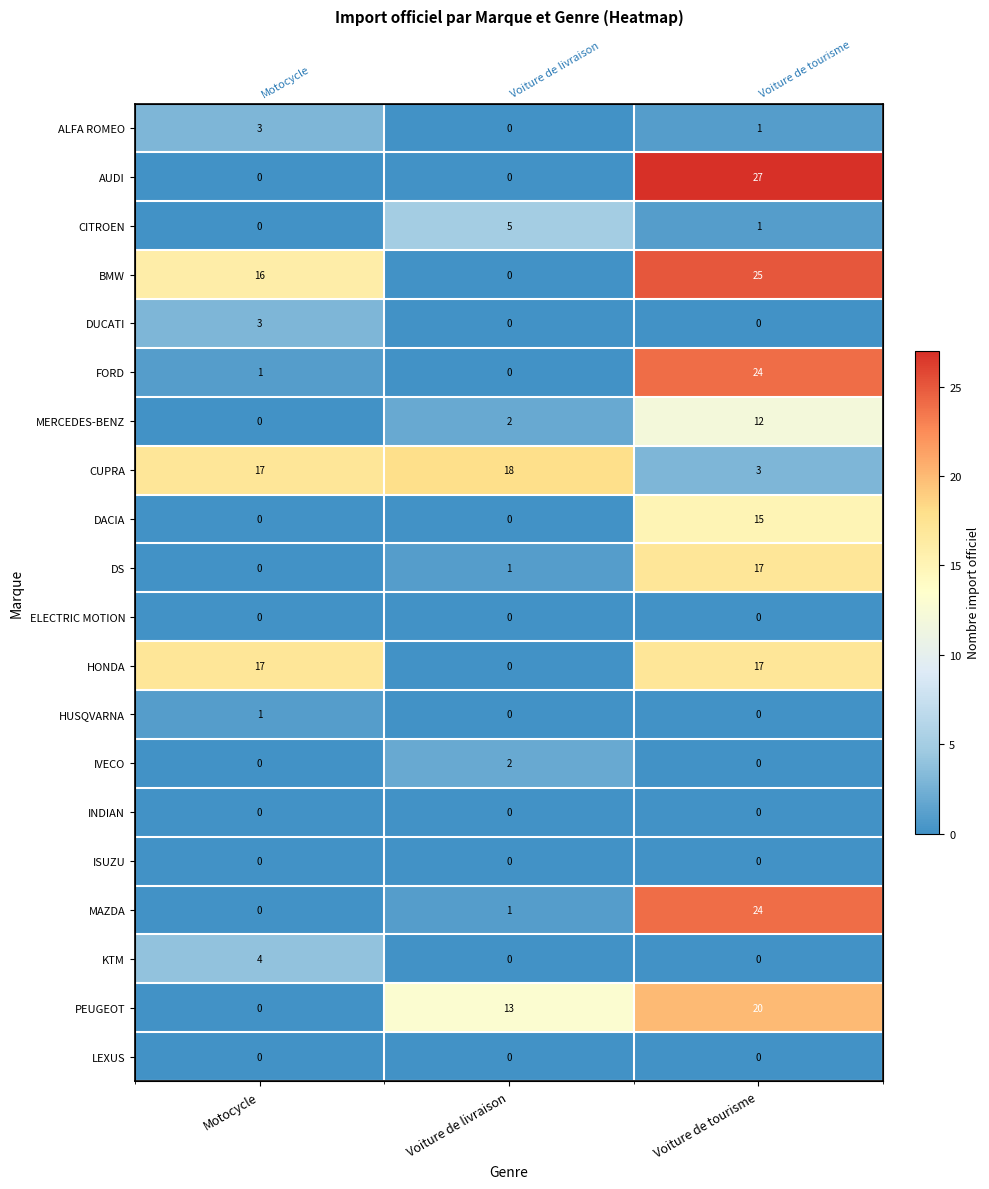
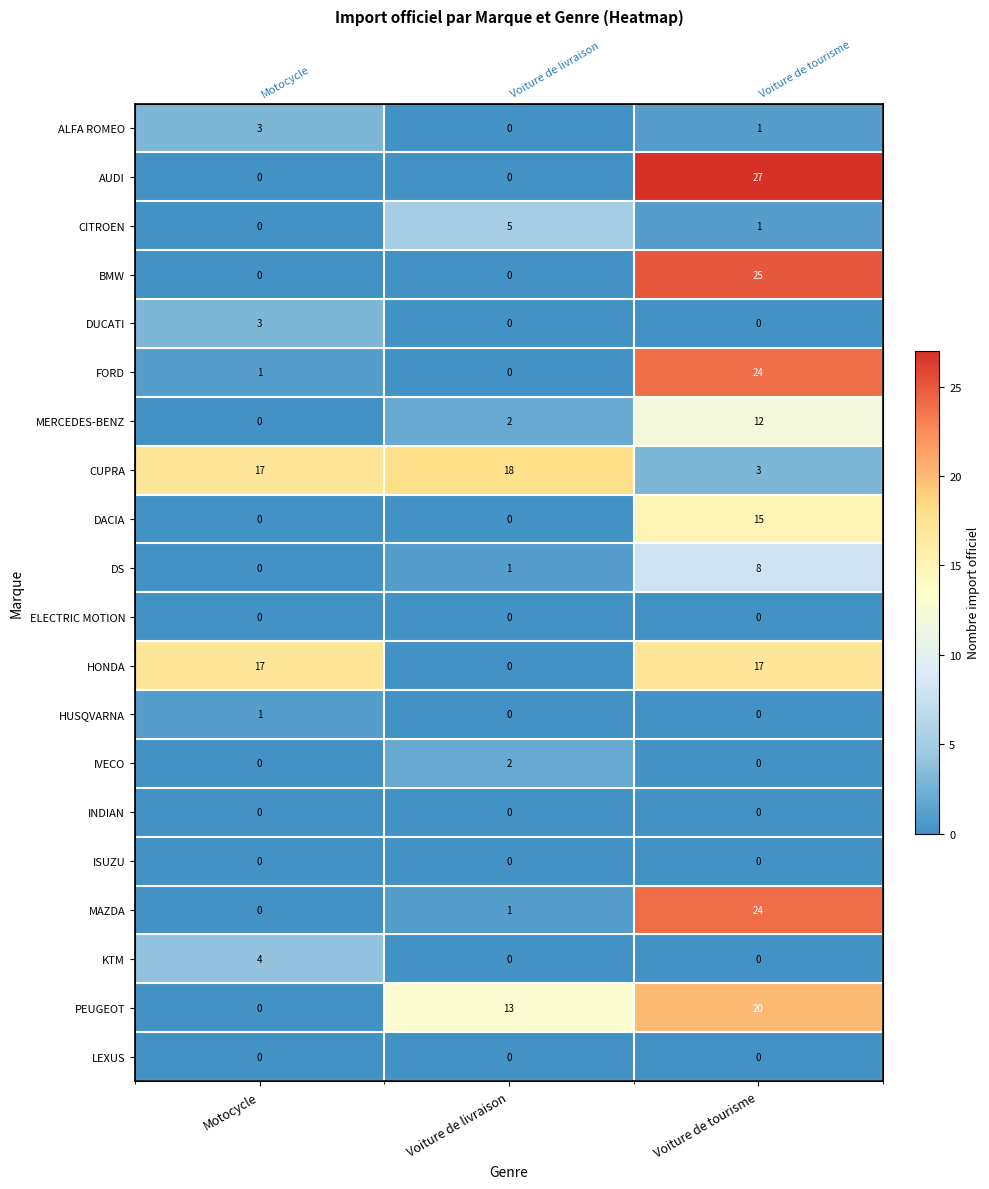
  {
    "ALFA ROMEO": {
      "Motocycle": 3,
      "Voiture de livraison": 0,
      "Voiture de tourisme": 1
    },
    "AUDI": {
      "Motocycle": 0,
      "Voiture de livraison": 0,
      "Voiture de tourisme": 27
    },
    "CITROEN": {
      "Motocycle": 0,
      "Voiture de livraison": 5,
      "Voiture de tourisme": 1
    },
    "BMW": {
-     "Motocycle": 16,
+     "Motocycle": 0,
      "Voiture de livraison": 0,
      "Voiture de tourisme": 25
    },
    "DUCATI": {
      "Motocycle": 3,
      "Voiture de livraison": 0,
      "Voiture de tourisme": 0
    },
    "FORD": {
      "Motocycle": 1,
      "Voiture de livraison": 0,
      "Voiture de tourisme": 24
    },
    "MERCEDES-BENZ": {
      "Motocycle": 0,
      "Voiture de livraison": 2,
      "Voiture de tourisme": 12
    },
    "CUPRA": {
      "Motocycle": 17,
      "Voiture de livraison": 18,
      "Voiture de tourisme": 3
    },
    "DACIA": {
      "Motocycle": 0,
      "Voiture de livraison": 0,
      "Voiture de tourisme": 15
    },
    "DS": {
      "Motocycle": 0,
      "Voiture de livraison": 1,
-     "Voiture de tourisme": 17
+     "Voiture de tourisme": 8
    },
    "ELECTRIC MOTION": {
      "Motocycle": 0,
      "Voiture de livraison": 0,
      "Voiture de tourisme": 0
    },
    "HONDA": {
      "Motocycle": 17,
      "Voiture de livraison": 0,
      "Voiture de tourisme": 17
    },
    "HUSQVARNA": {
      "Motocycle": 1,
      "Voiture de livraison": 0,
      "Voiture de tourisme": 0
    },
    "IVECO": {
      "Motocycle": 0,
      "Voiture de livraison": 2,
      "Voiture de tourisme": 0
    },
    "INDIAN": {
      "Motocycle": 0,
      "Voiture de livraison": 0,
      "Voiture de tourisme": 0
    },
    "ISUZU": {
      "Motocycle": 0,
      "Voiture de livraison": 0,
      "Voiture de tourisme": 0
    },
    "MAZDA": {
      "Motocycle": 0,
      "Voiture de livraison": 1,
      "Voiture de tourisme": 24
    },
    "KTM": {
      "Motocycle": 4,
      "Voiture de livraison": 0,
      "Voiture de tourisme": 0
    },
    "PEUGEOT": {
      "Motocycle": 0,
      "Voiture de livraison": 13,
      "Voiture de tourisme": 20
    },
    "LEXUS": {
      "Motocycle": 0,
      "Voiture de livraison": 0,
      "Voiture de tourisme": 0
    }
  }
